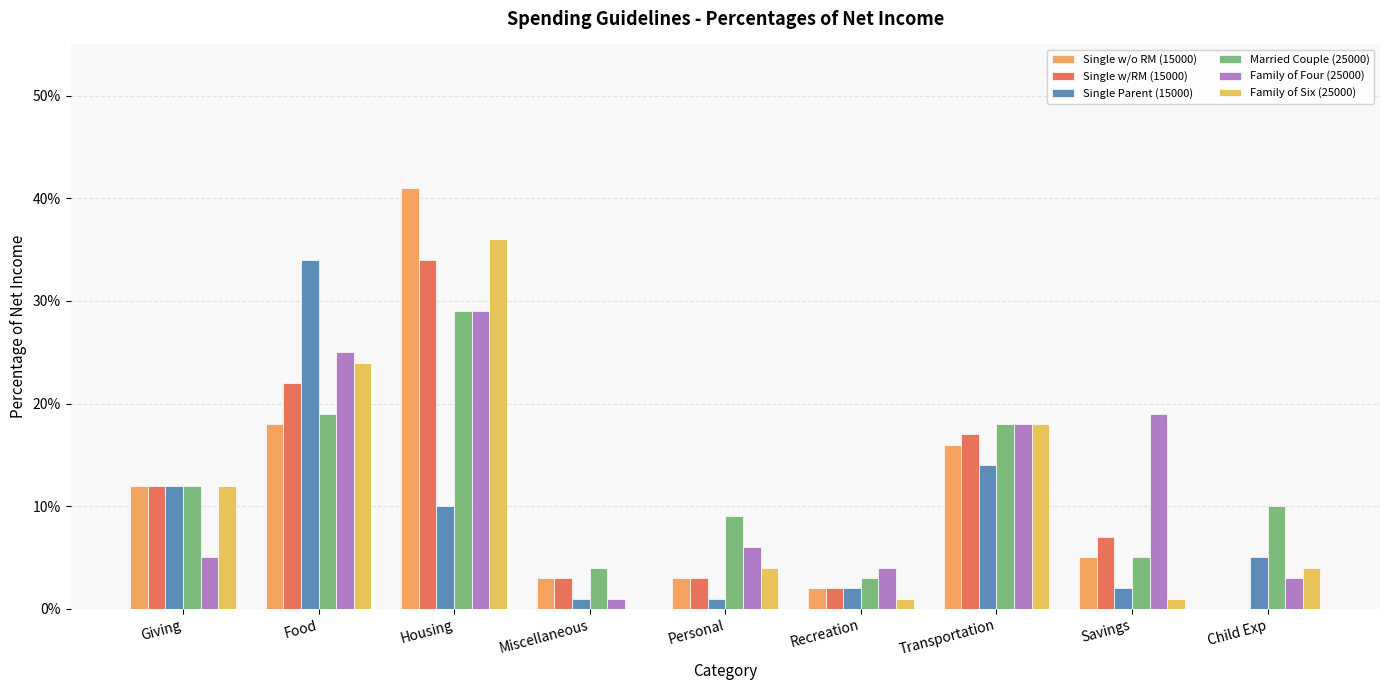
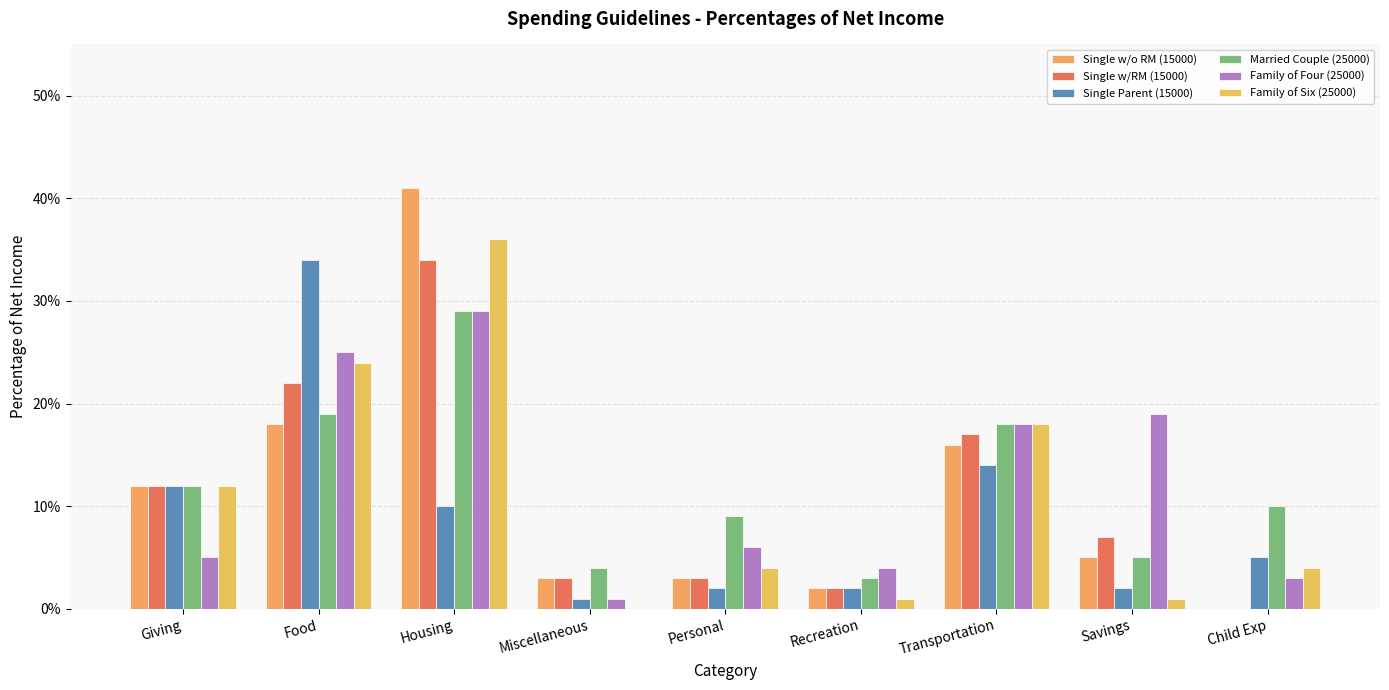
  {
    "Single Parent (15000)": {
      "Giving": "12.0%",
      "Food": "34.0%",
      "Housing": "10.0%",
      "Miscellaneous": "1.0%",
-     "Personal": "1.0%",
+     "Personal": "2.0%",
      "Recreation": "2.0%",
      "Transportation": "14.0%",
      "Savings": "2.0%",
      "Child Exp": "5.0%"
    },
    "Married Couple (25000)": {
      "Giving": "12.0%",
      "Food": "19.0%",
      "Housing": "29.0%",
      "Miscellaneous": "4.0%",
      "Personal": "9.0%",
      "Recreation": "3.0%",
      "Transportation": "18.0%",
      "Savings": "5.0%",
      "Child Exp": "10.0%"
    },
    "Family of Four (25000)": {
      "Giving": "5.0%",
      "Food": "25.0%",
      "Housing": "29.0%",
      "Miscellaneous": "1.0%",
      "Personal": "6.0%",
      "Recreation": "4.0%",
      "Transportation": "18.0%",
      "Savings": "19.0%",
      "Child Exp": "3.0%"
    }
  }
